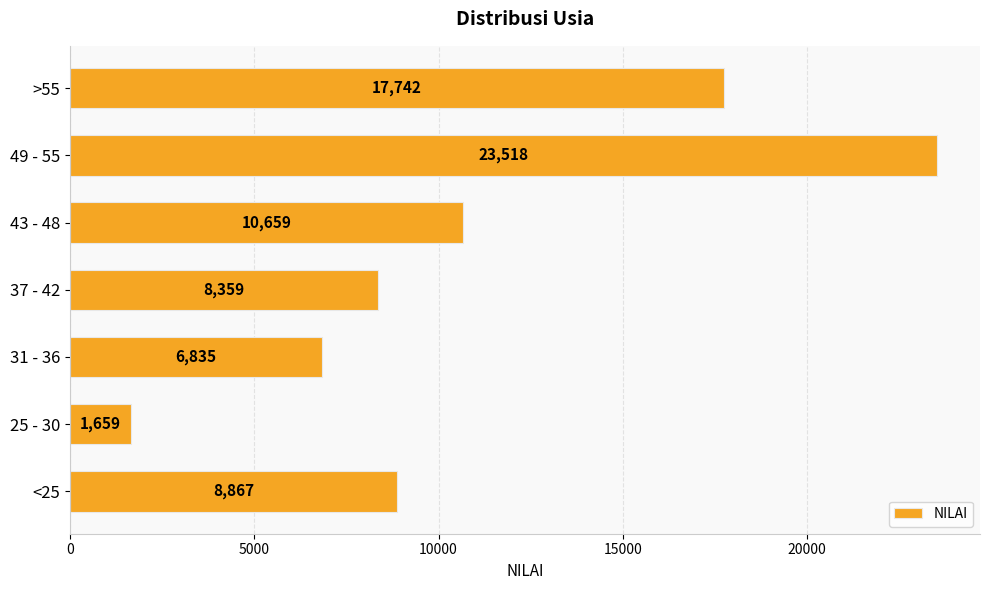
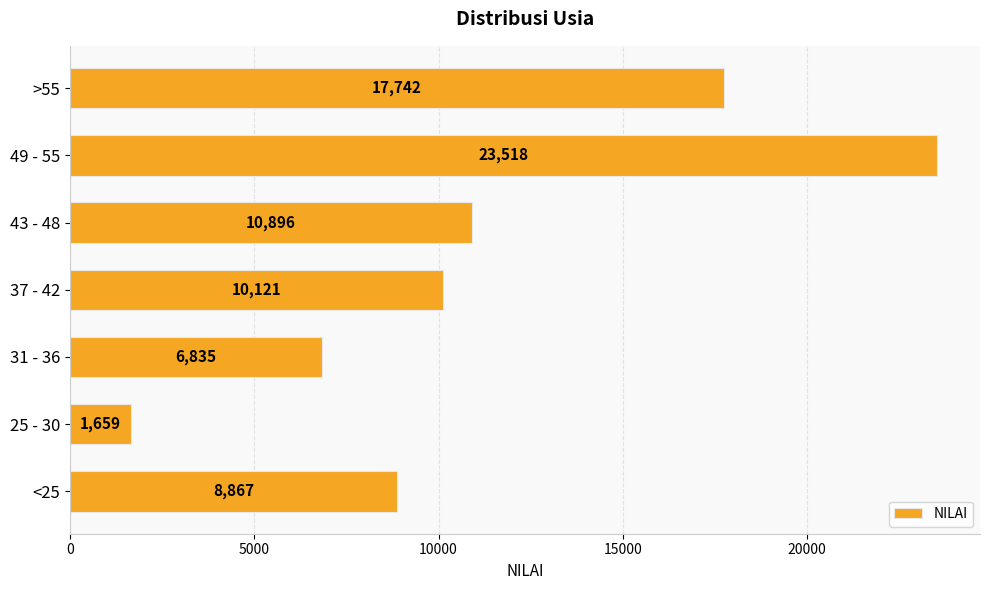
  {
    ">55": "17,742",
    "49 - 55": "23,518",
-   "43 - 48": "10,659",
-   "37 - 42": "8,359",
+   "43 - 48": "10,896",
+   "37 - 42": "10,121",
    "31 - 36": "6,835",
    "25 - 30": "1,659",
    "<25": "8,867"
  }
